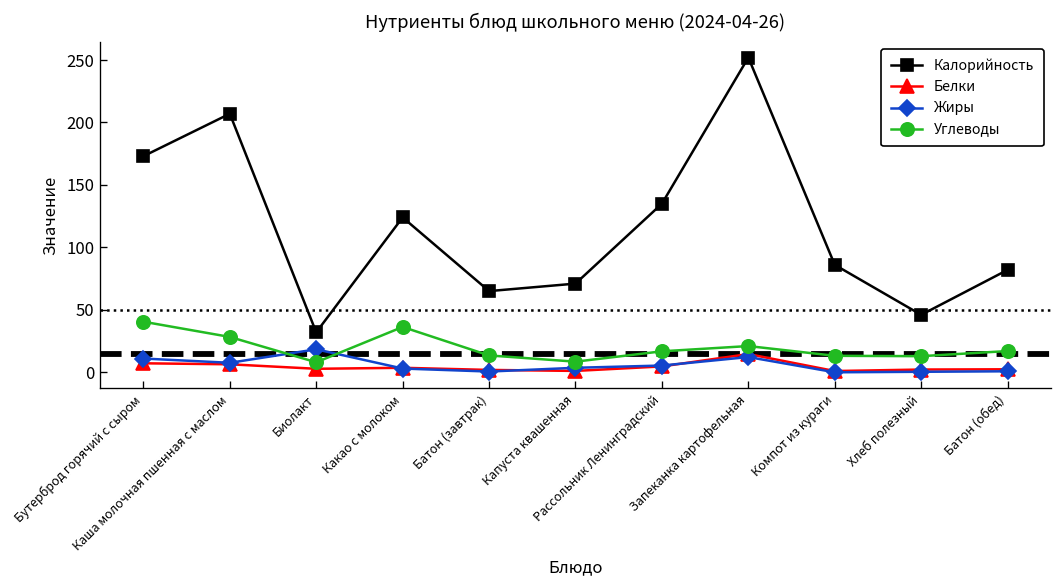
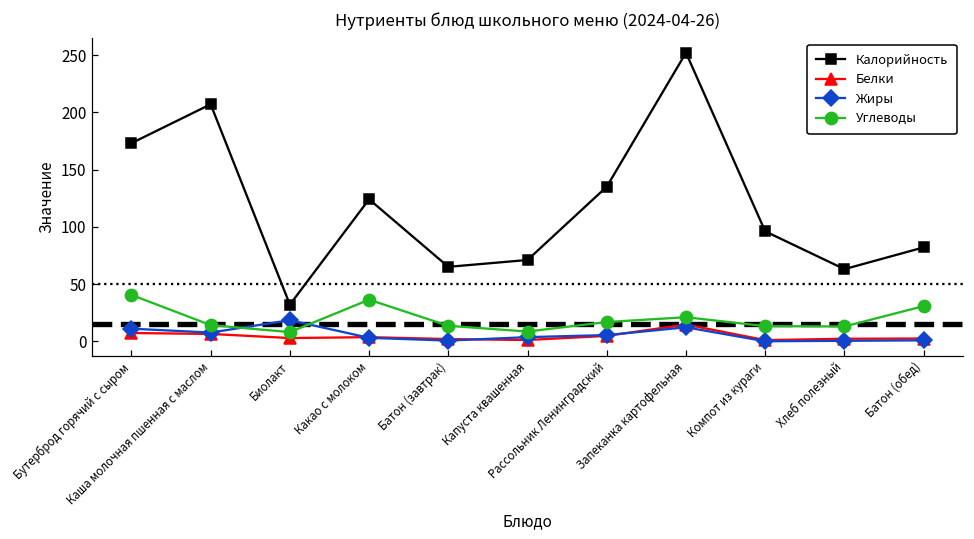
  {
    "Калорийность": {
      "Бутерброд горячий с сыром": 173,
      "Каша молочная пшенная с маслом": 207,
      "Биолакт": 32,
      "Какао с молоком": 124,
      "Батон (завтрак)": 65,
      "Капуста квашенная": 71,
      "Рассольник Ленинградский": 135,
      "Запеканка картофельная": 252,
-     "Компот из кураги": 86,
-     "Хлеб полезный": 46,
+     "Компот из кураги": 96,
+     "Хлеб полезный": 63,
      "Батон (обед)": 82
    },
    "Белки": {
      "Бутерброд горячий с сыром": 7,
      "Биолакт": 3,
      "Капуста квашенная": 1
    },
    "Жиры": {
      "Бутерброд горячий с сыром": 11,
      "Биолакт": 18,
      "Капуста квашенная": 4
    },
    "Углеводы": {
      "Бутерброд горячий с сыром": 41,
-     "Каша молочная пшенная с маслом": 28,
+     "Каша молочная пшенная с маслом": 14,
      "Биолакт": 8,
      "Какао с молоком": 36,
      "Батон (завтрак)": 14,
      "Капуста квашенная": 9,
      "Рассольник Ленинградский": 17,
      "Запеканка картофельная": 21,
      "Компот из кураги": 13,
      "Хлеб полезный": 13,
-     "Батон (обед)": 17
+     "Батон (обед)": 31
    }
  }
